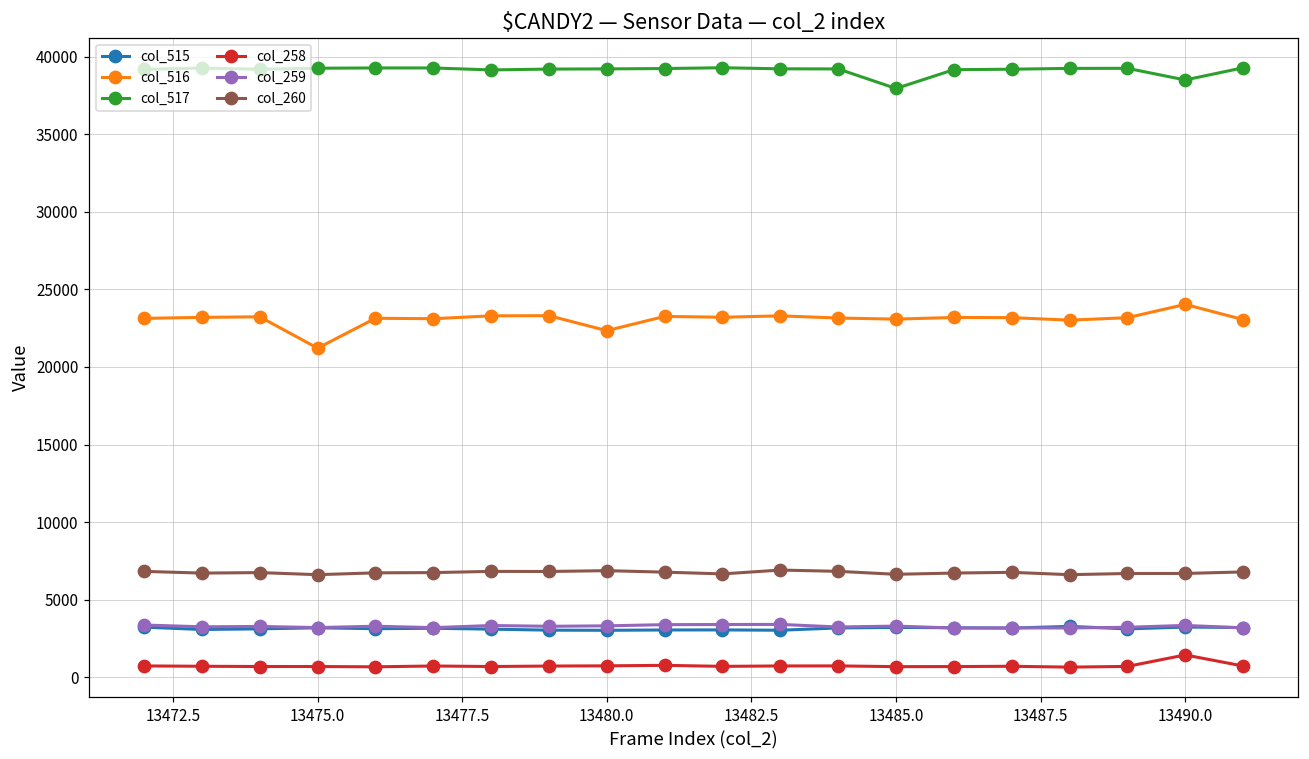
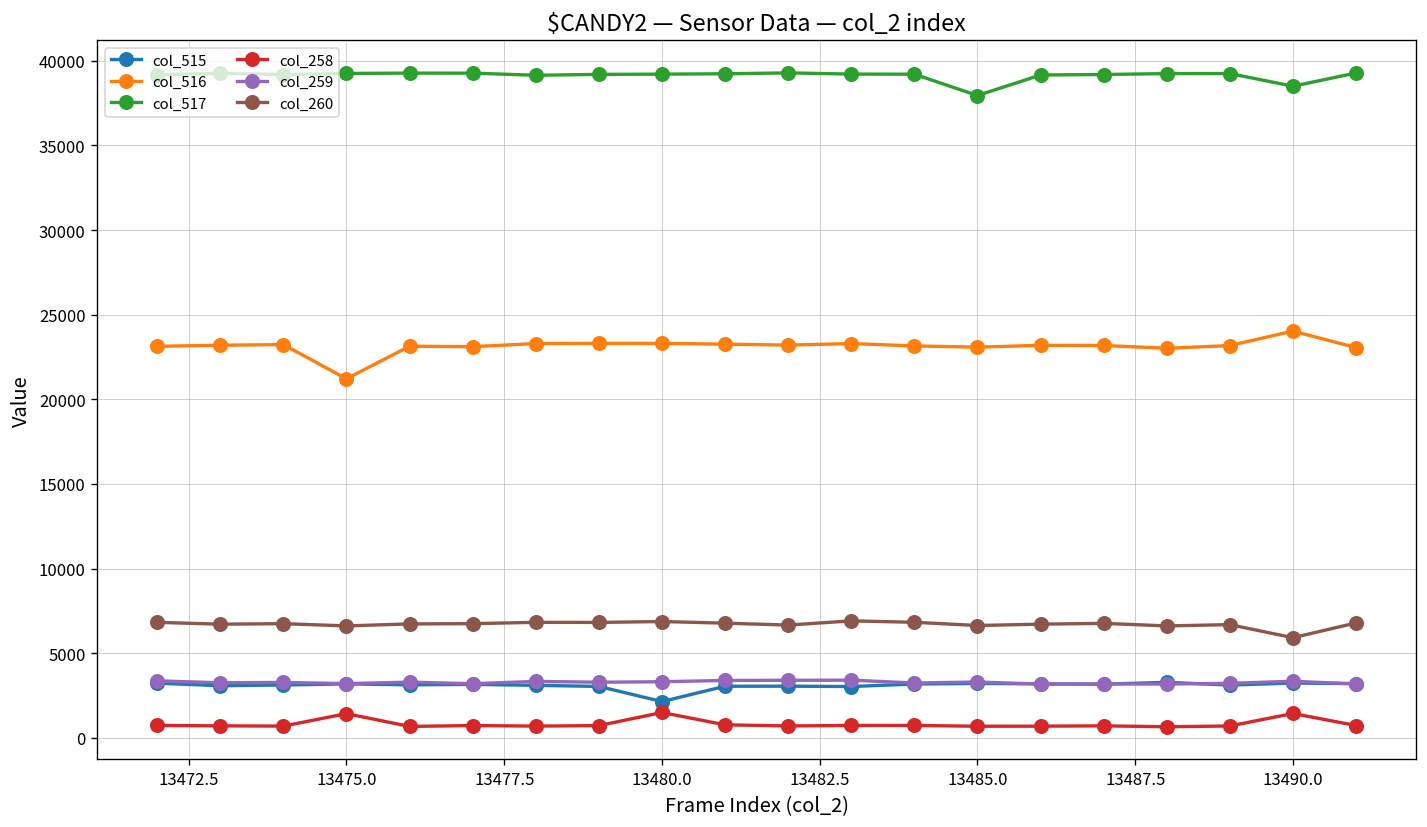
  {
    "col_515": {
-     "13480.0": 3000
+     "13480.0": 2100
    },
    "col_516": {
      "13475.0": 21200,
-     "13480.0": 22300,
+     "13480.0": 23300,
      "13485.0": 23100,
      "13490.0": 24000
    },
    "col_517": {
      "13475.0": 39300,
      "13480.0": 39200,
      "13485.0": 37900,
      "13490.0": 38500
    },
    "col_258": {
-     "13475.0": 700,
-     "13480.0": 700,
+     "13475.0": 1400,
+     "13480.0": 1500,
      "13485.0": 700,
      "13490.0": 1400
    },
    "col_259": {
      "13480.0": 3300
    },
    "col_260": {
      "13475.0": 6600,
      "13480.0": 6900,
      "13485.0": 6600,
-     "13490.0": 6700
+     "13490.0": 5900
    }
  }
